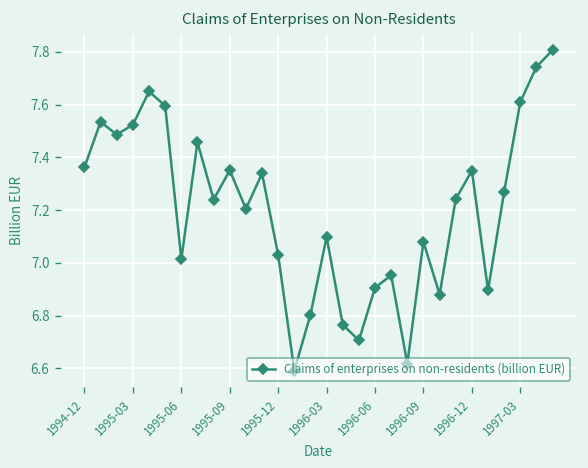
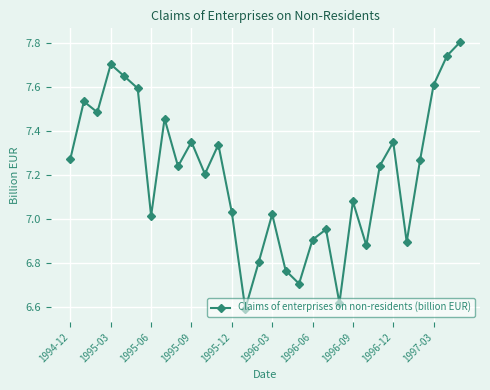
  {
-   "1994-12": 7.36,
-   "1995-03": 7.52,
+   "1994-12": 7.28,
+   "1995-03": 7.70,
    "1995-06": 7.01,
    "1995-09": 7.35,
    "1995-12": 7.03,
-   "1996-03": 7.10,
+   "1996-03": 7.02,
    "1996-06": 6.91,
    "1996-09": 7.08,
    "1996-12": 7.35,
    "1997-03": 7.61
  }
